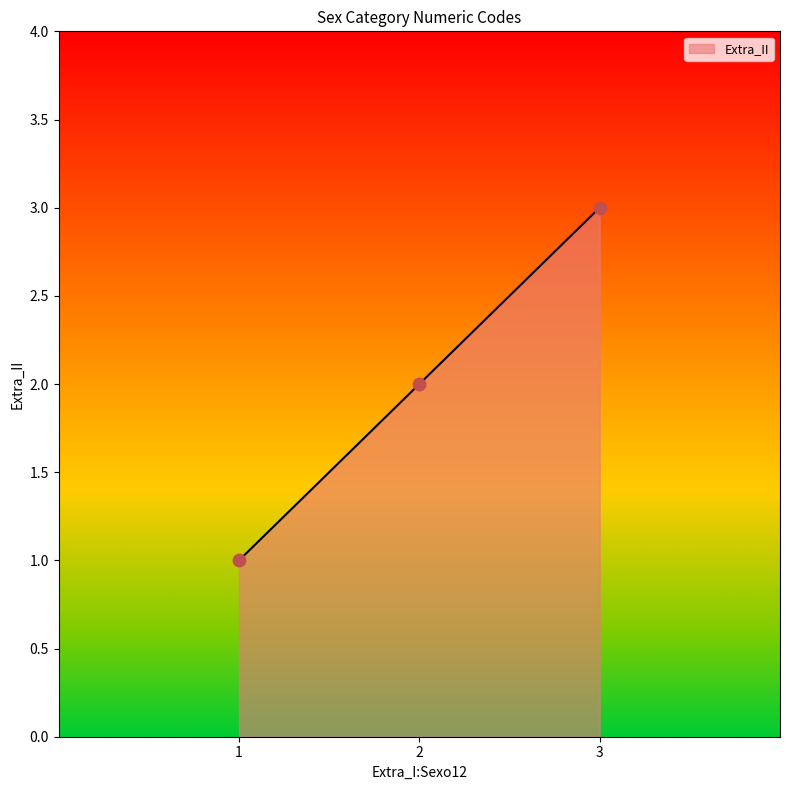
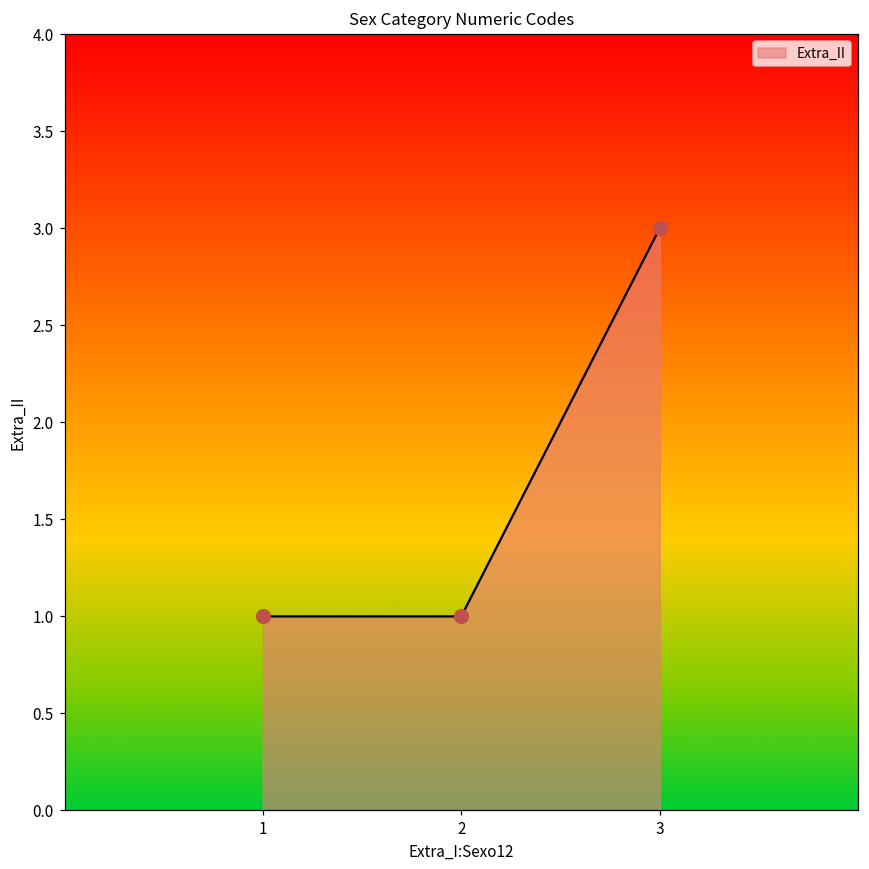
  {
    "1": 1,
-   "2": 2,
+   "2": 1,
    "3": 3
  }
